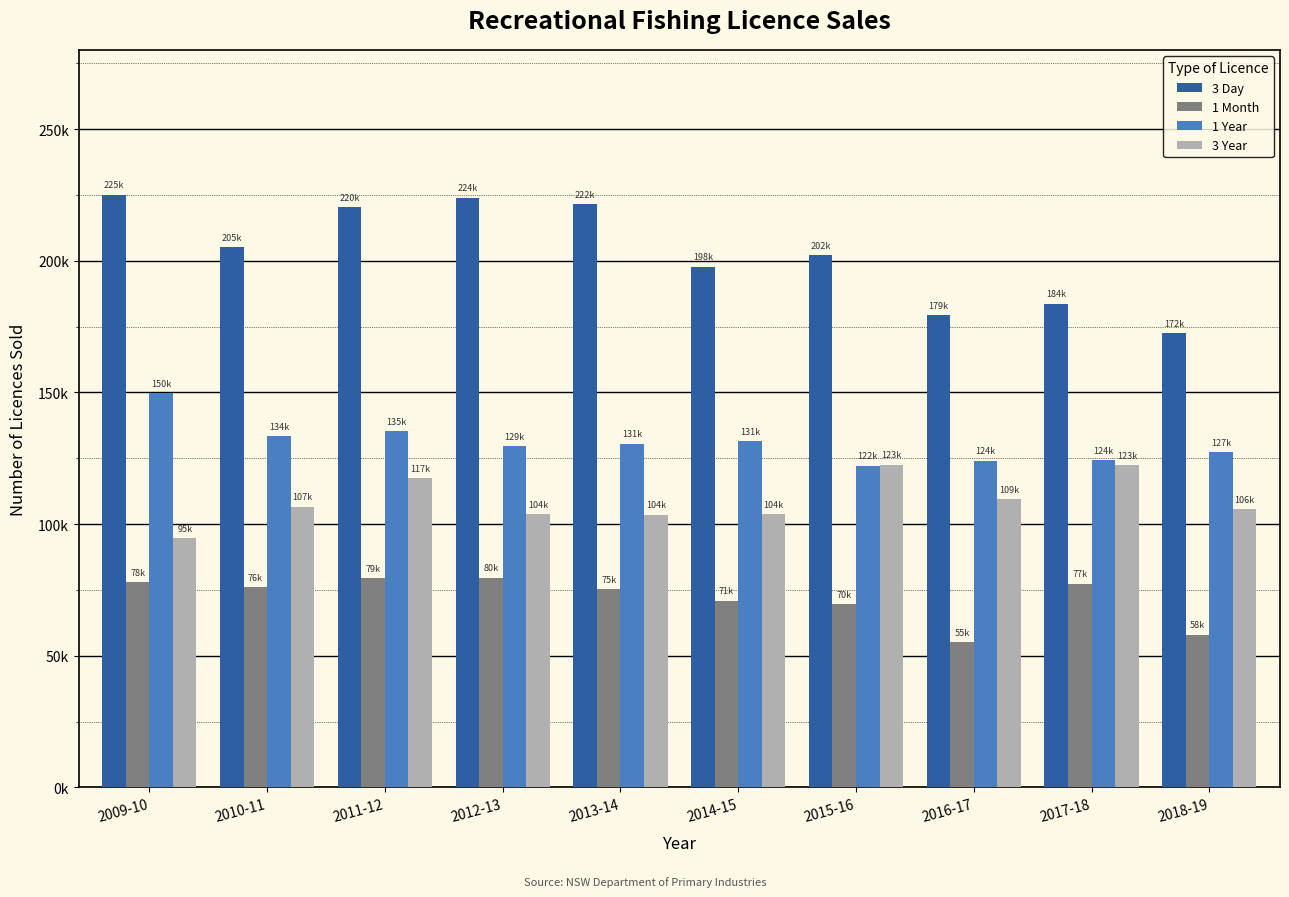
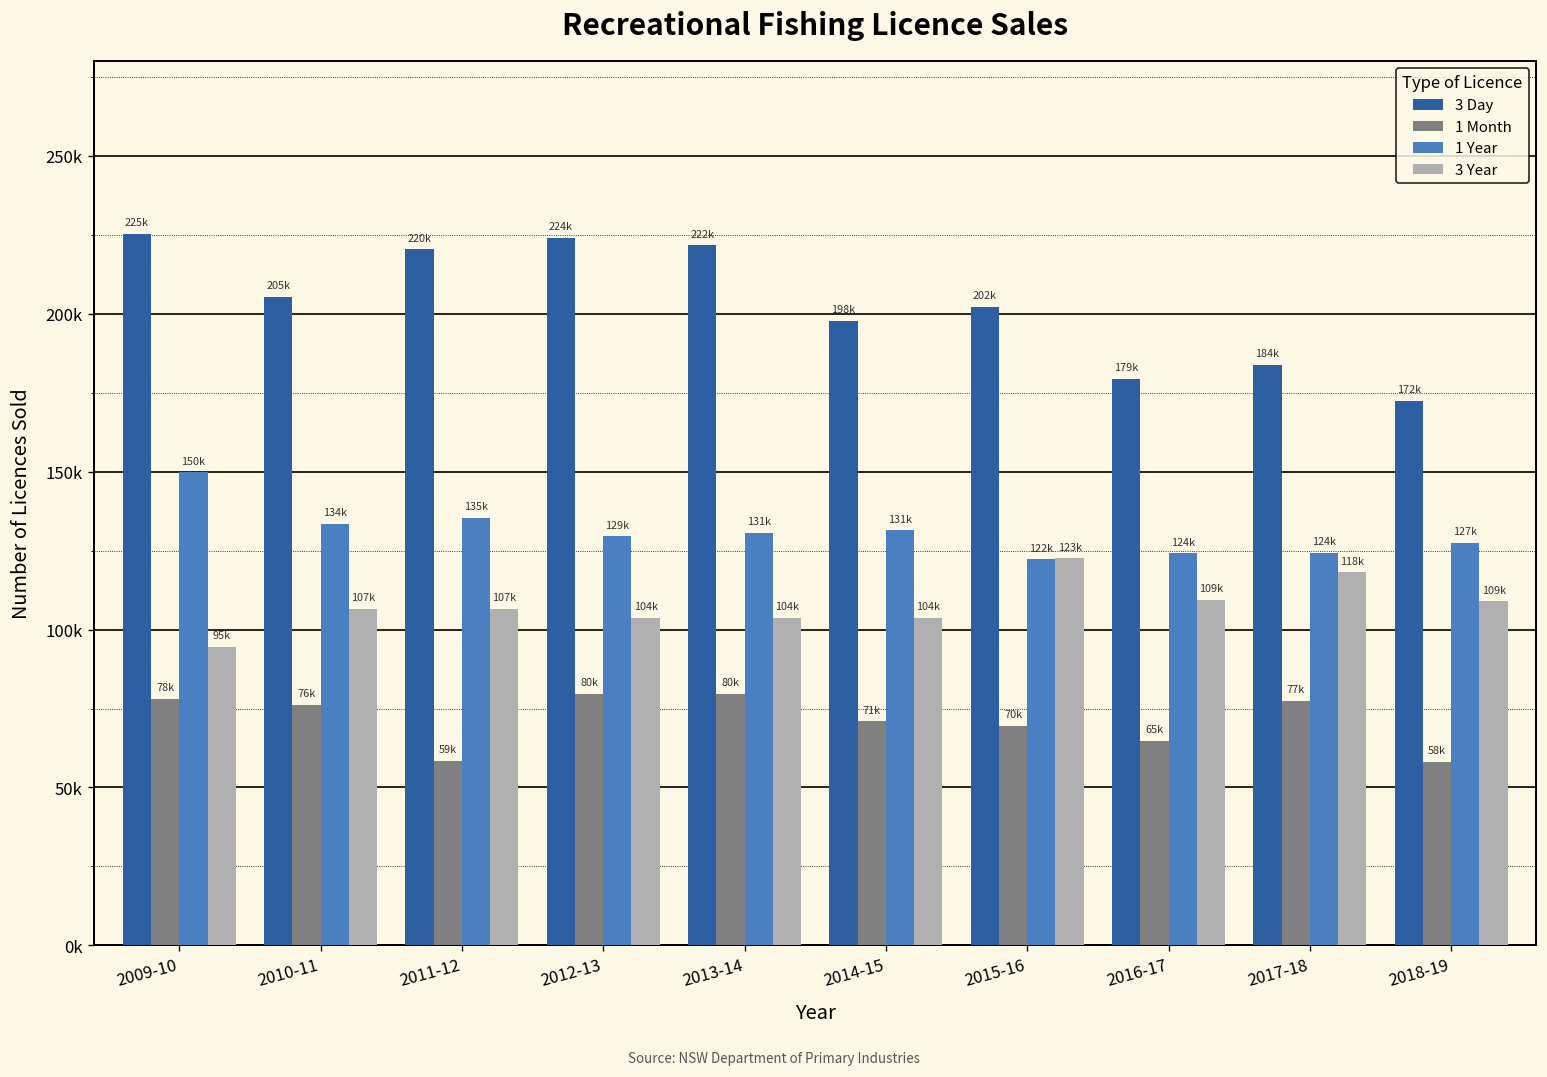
  {
    "1 Month": {
      "2009-10": "78k",
      "2010-11": "76k",
-     "2011-12": "79k",
+     "2011-12": "59k",
      "2012-13": "80k",
-     "2013-14": "75k",
+     "2013-14": "80k",
      "2014-15": "71k",
      "2015-16": "70k",
-     "2016-17": "55k",
+     "2016-17": "65k",
      "2017-18": "77k",
      "2018-19": "58k"
    },
    "3 Year": {
      "2009-10": "95k",
      "2010-11": "107k",
-     "2011-12": "117k",
+     "2011-12": "107k",
      "2012-13": "104k",
      "2013-14": "104k",
      "2014-15": "104k",
      "2015-16": "123k",
      "2016-17": "109k",
-     "2017-18": "123k",
-     "2018-19": "106k"
+     "2017-18": "118k",
+     "2018-19": "109k"
    }
  }
